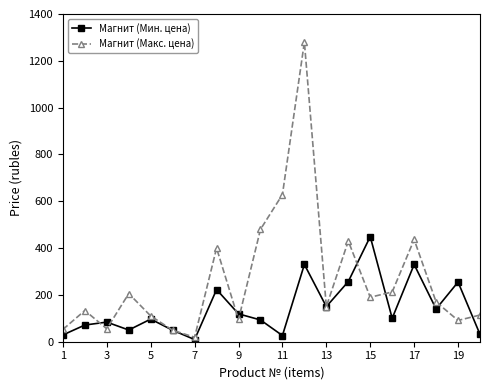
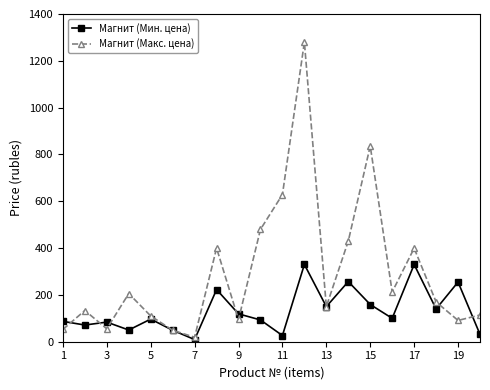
  {
    "Магнит (Мин. цена)": {
-     "1": 30,
+     "1": 90,
      "3": 80,
      "5": 100,
      "9": 120,
      "11": 30,
-     "15": 450,
+     "15": 160,
      "17": 330,
      "19": 260
    },
    "Магнит (Макс. цена)": {
      "1": 50,
      "3": 60,
      "5": 110,
      "9": 100,
      "11": 630,
-     "15": 190,
-     "17": 440,
+     "15": 840,
+     "17": 400,
      "19": 90
    }
  }
